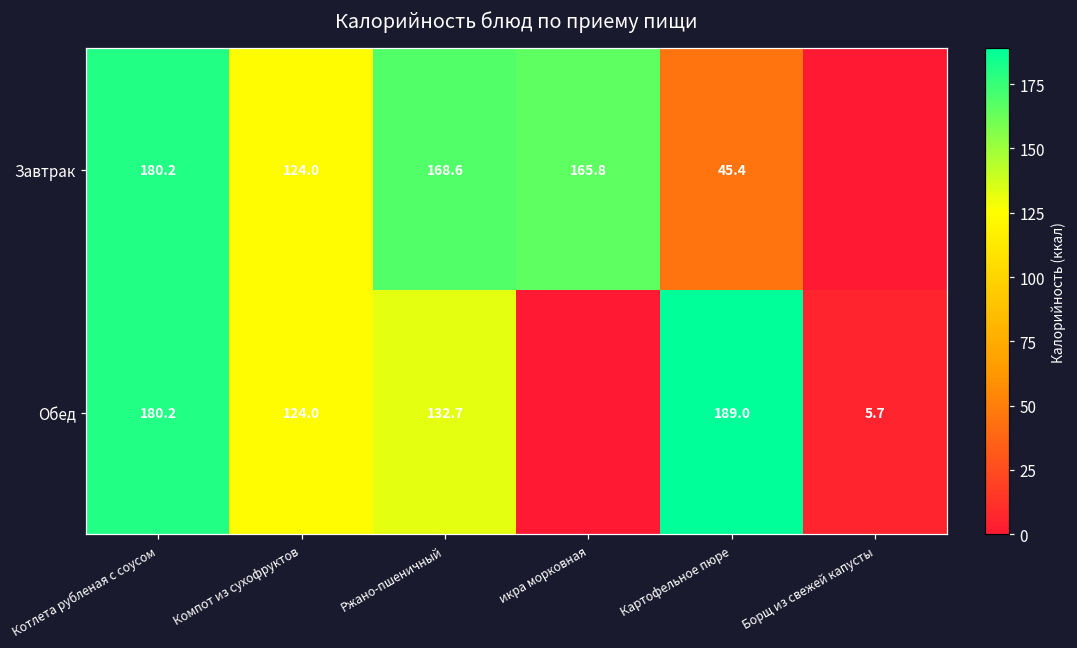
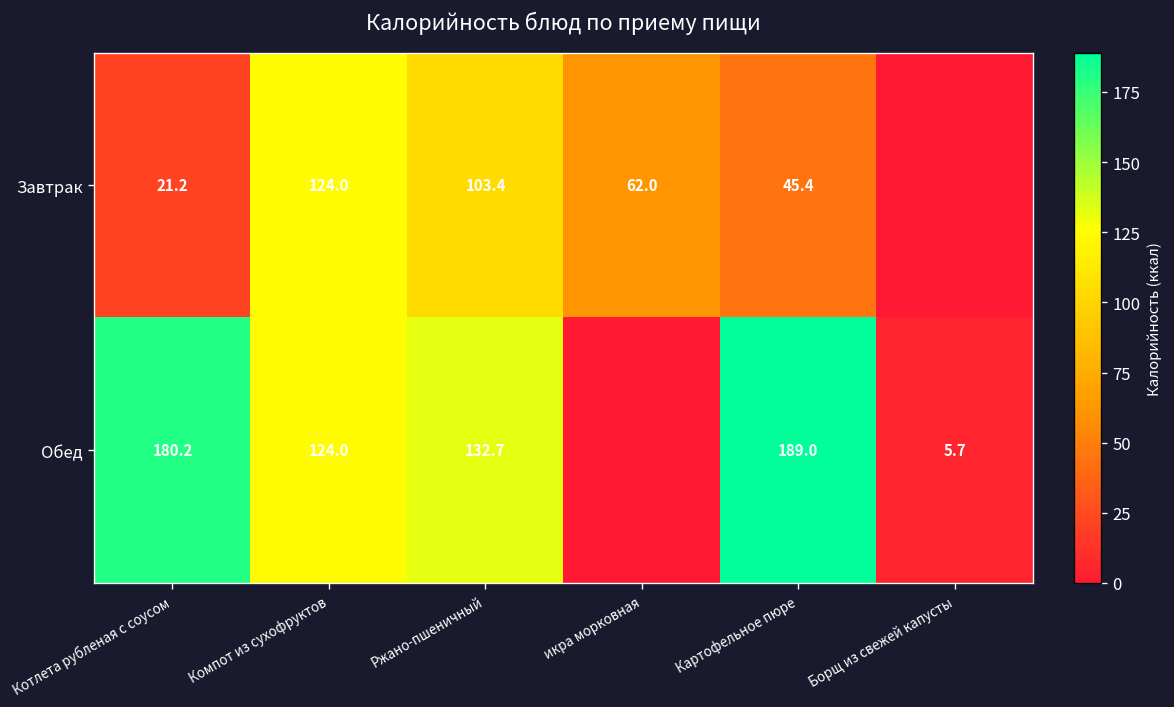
  {
    "Завтрак": {
-     "Котлета рубленая с соусом": 180.2,
+     "Котлета рубленая с соусом": 21.2,
      "Компот из сухофруктов": 124.0,
-     "Ржано-пшеничный": 168.6,
-     "икра морковная": 165.8,
+     "Ржано-пшеничный": 103.4,
+     "икра морковная": 62.0,
      "Картофельное пюре": 45.4
    },
    "Обед": {
      "Котлета рубленая с соусом": 180.2,
      "Компот из сухофруктов": 124.0,
      "Ржано-пшеничный": 132.7,
      "Картофельное пюре": 189.0,
      "Борщ из свежей капусты": 5.7
    }
  }
